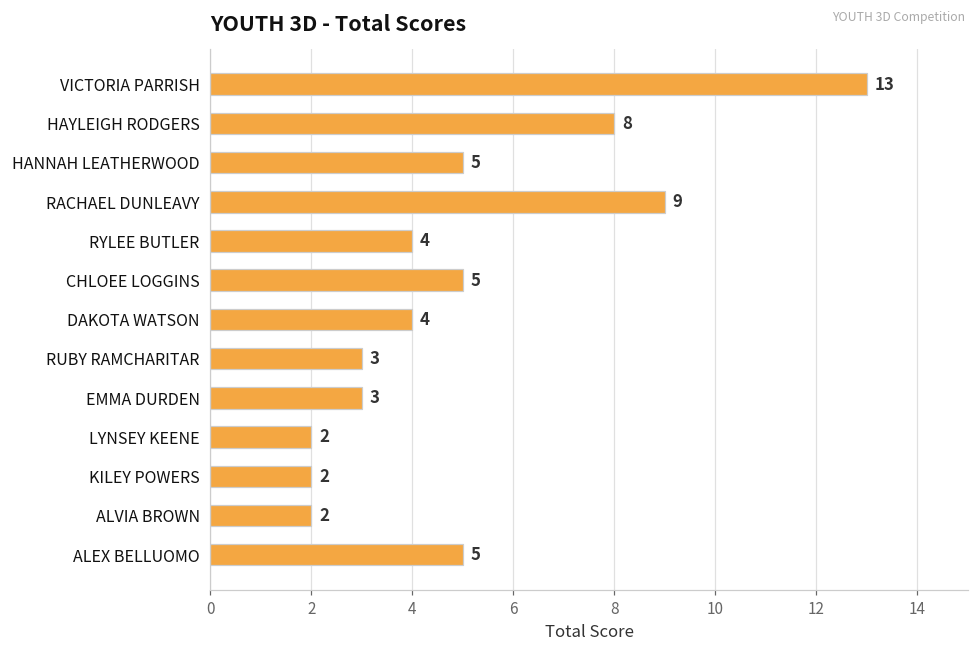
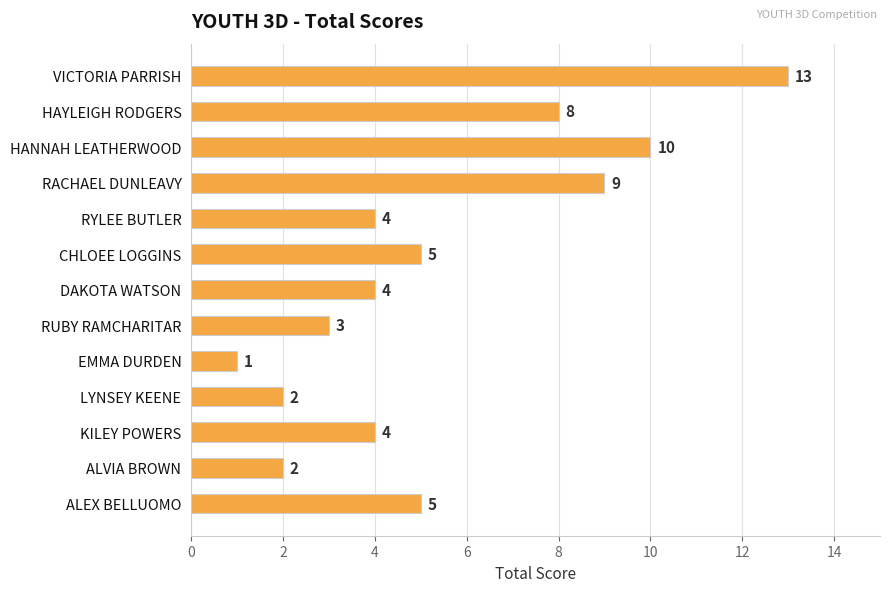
  {
    "VICTORIA PARRISH": 13,
    "HAYLEIGH RODGERS": 8,
-   "HANNAH LEATHERWOOD": 5,
+   "HANNAH LEATHERWOOD": 10,
    "RACHAEL DUNLEAVY": 9,
    "RYLEE BUTLER": 4,
    "CHLOEE LOGGINS": 5,
    "DAKOTA WATSON": 4,
    "RUBY RAMCHARITAR": 3,
-   "EMMA DURDEN": 3,
+   "EMMA DURDEN": 1,
    "LYNSEY KEENE": 2,
-   "KILEY POWERS": 2,
+   "KILEY POWERS": 4,
    "ALVIA BROWN": 2,
    "ALEX BELLUOMO": 5
  }
